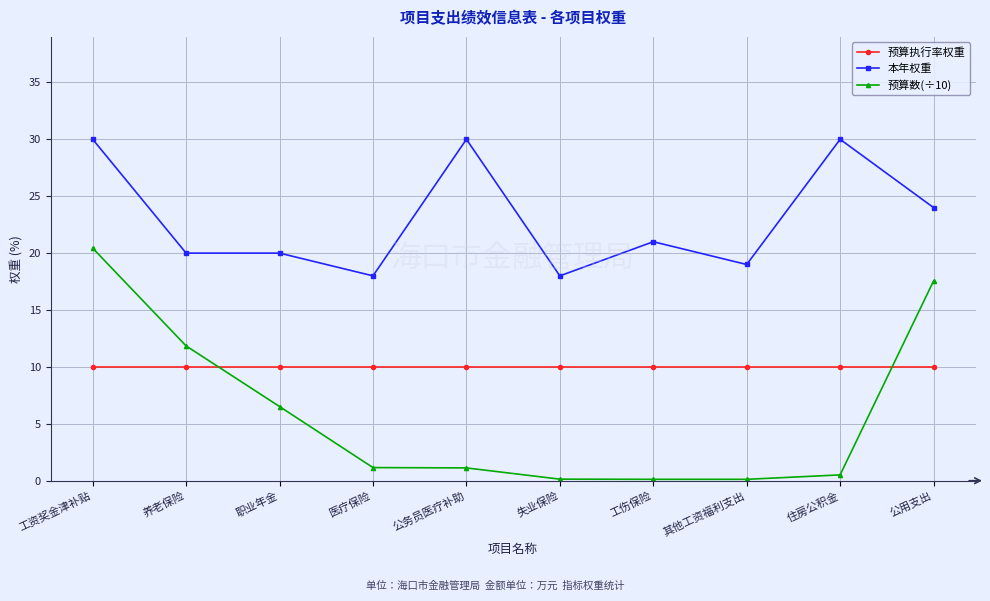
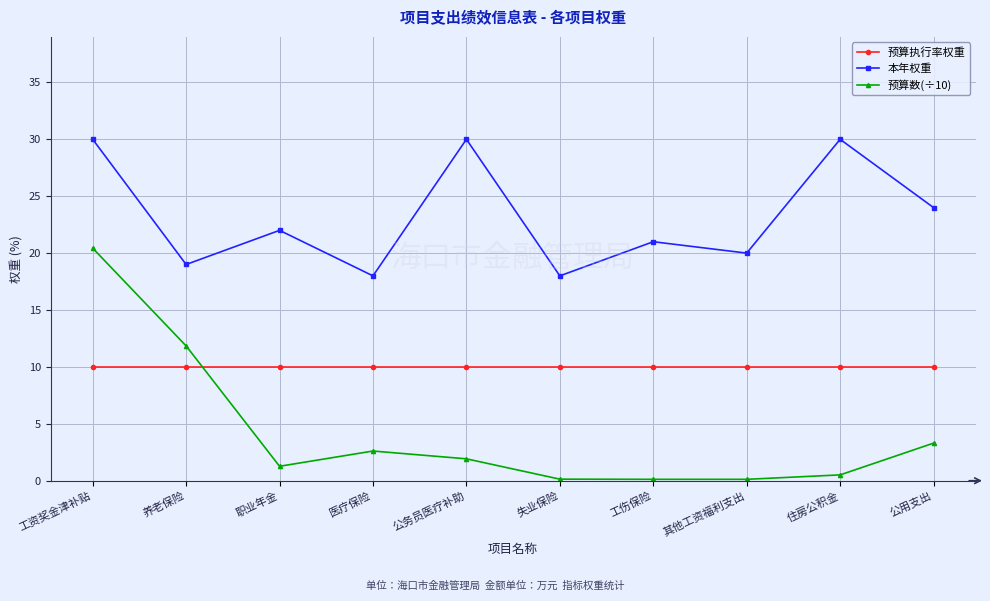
  {
    "预算执行率权重": {
      "工资奖金津补贴": 10.0,
      "养老保险": 10.0,
      "职业年金": 10.0,
      "医疗保险": 10.0,
      "公务员医疗补助": 10.0,
      "失业保险": 10.0,
      "工伤保险": 10.0,
      "其他工资福利支出": 10.0,
      "住房公积金": 10.0,
      "公用支出": 10.0
    },
    "本年权重": {
      "工资奖金津补贴": 30,
-     "养老保险": 20,
-     "职业年金": 20,
+     "养老保险": 19,
+     "职业年金": 22,
      "医疗保险": 18,
      "公务员医疗补助": 30,
      "失业保险": 18,
      "工伤保险": 21,
-     "其他工资福利支出": 19,
+     "其他工资福利支出": 20,
      "住房公积金": 30,
      "公用支出": 24
    },
    "预算数(÷10)": {
      "工资奖金津补贴": 20.4,
      "养老保险": 11.8,
-     "职业年金": 6.5,
-     "医疗保险": 1.2,
-     "公务员医疗补助": 1.1,
+     "职业年金": 1.3,
+     "医疗保险": 2.6,
+     "公务员医疗补助": 1.9,
      "失业保险": 0.1,
      "工伤保险": 0.1,
      "其他工资福利支出": 0.1,
      "住房公积金": 0.5,
-     "公用支出": 17.5
+     "公用支出": 3.3
    }
  }
